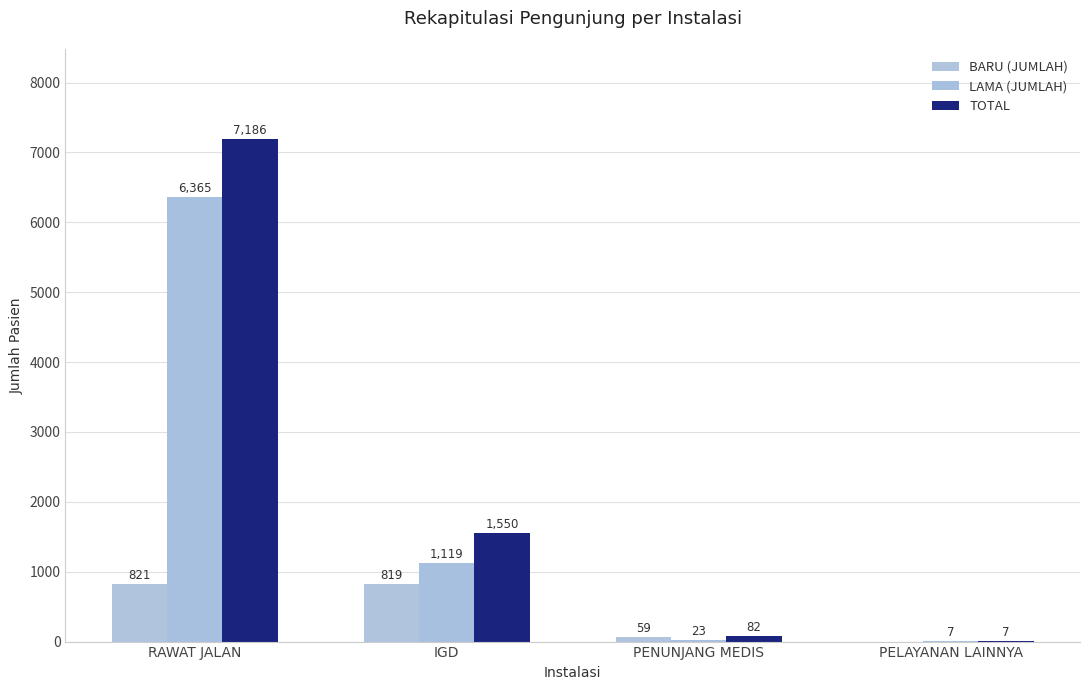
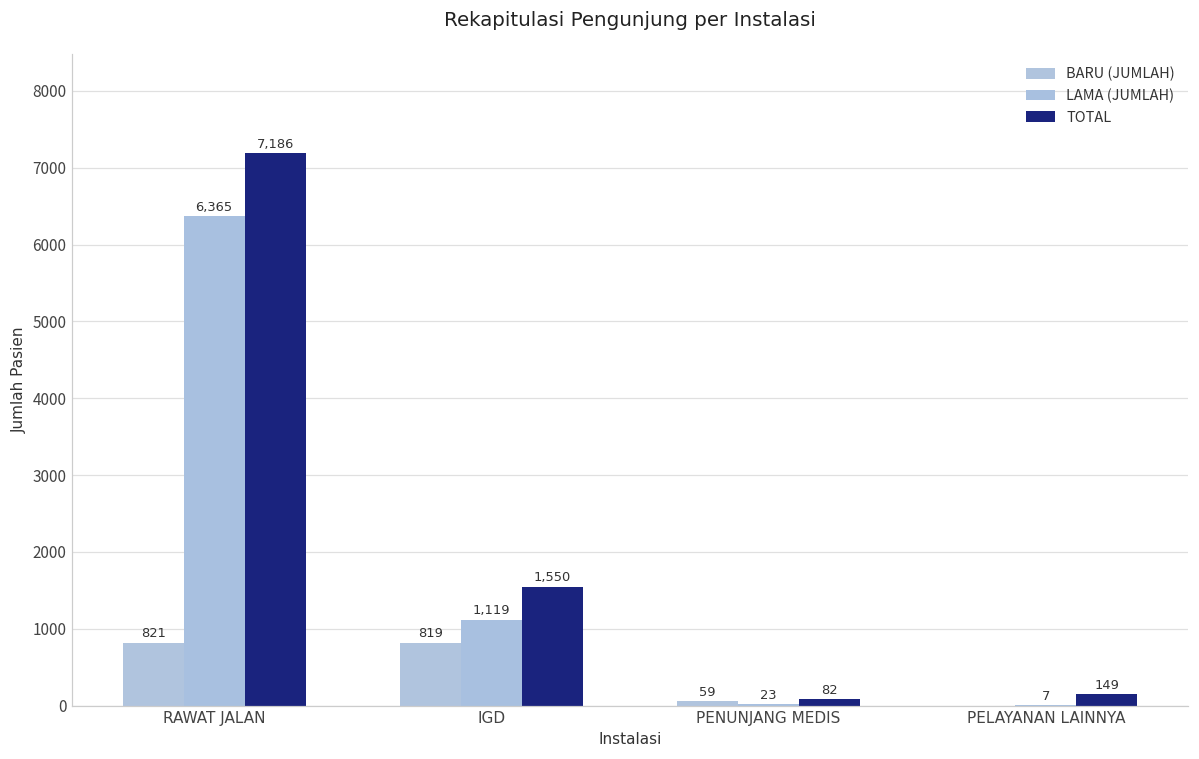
  {
    "TOTAL": {
      "RAWAT JALAN": "7,186",
      "IGD": "1,550",
      "PENUNJANG MEDIS": "82",
-     "PELAYANAN LAINNYA": "7"
+     "PELAYANAN LAINNYA": "149"
    }
  }
